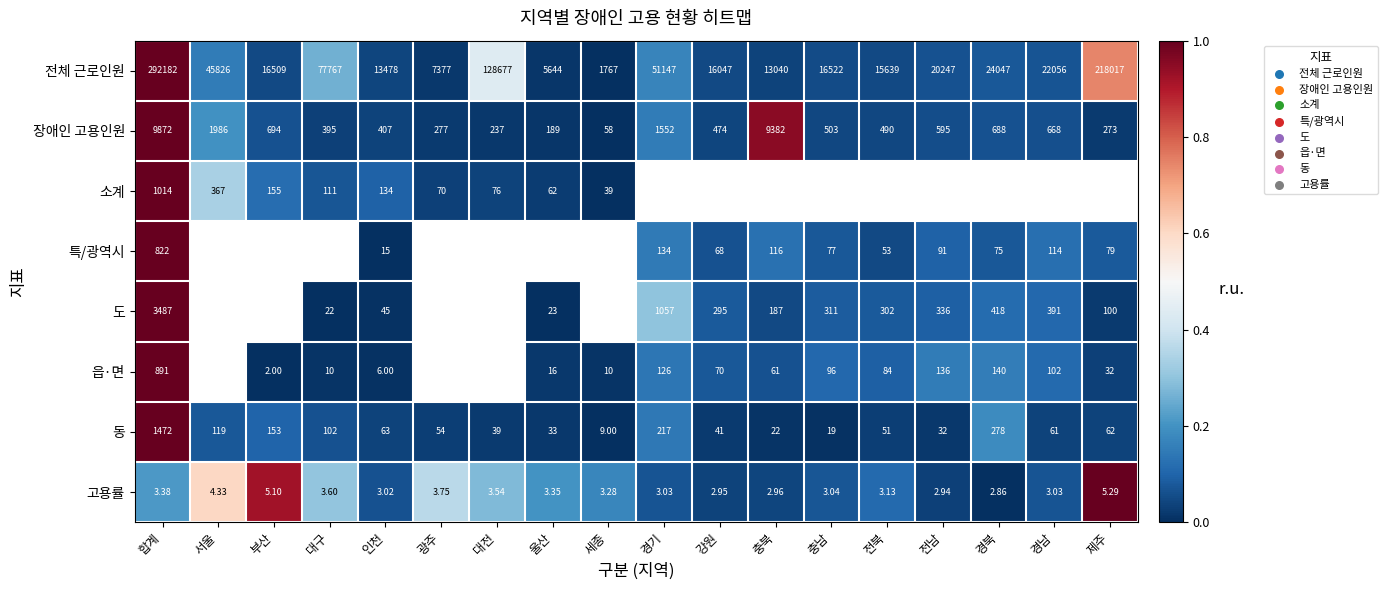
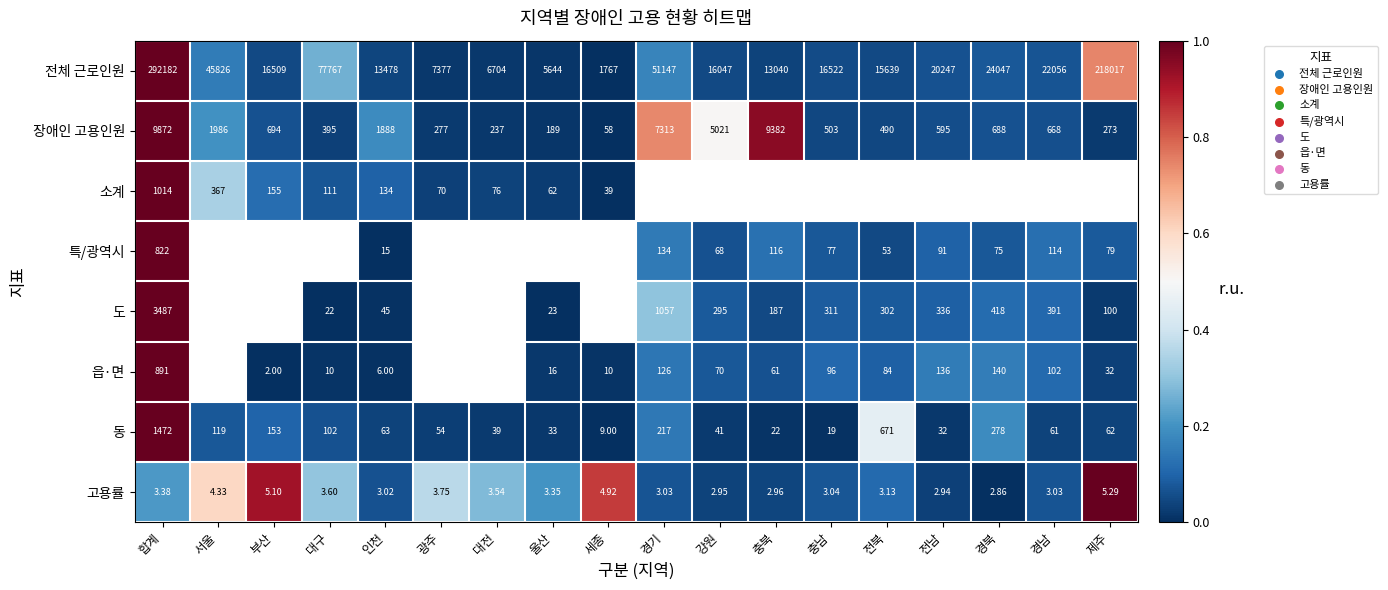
  {
    "전체 근로인원": {
      "합계": 292182,
      "서울": 45826,
      "부산": 16509,
      "대구": 77767,
      "인천": 13478,
      "광주": 7377,
-     "대전": 128677,
+     "대전": 6704,
      "울산": 5644,
      "세종": 1767,
      "경기": 51147,
      "강원": 16047,
      "충북": 13040,
      "충남": 16522,
      "전북": 15639,
      "전남": 20247,
      "경북": 24047,
      "경남": 22056,
      "제주": 218017
    },
    "장애인 고용인원": {
      "합계": 9872,
      "서울": 1986,
      "부산": 694,
      "대구": 395,
-     "인천": 407,
+     "인천": 1888,
      "광주": 277,
      "대전": 237,
      "울산": 189,
      "세종": 58,
-     "경기": 1552,
-     "강원": 474,
+     "경기": 7313,
+     "강원": 5021,
      "충북": 9382,
      "충남": 503,
      "전북": 490,
      "전남": 595,
      "경북": 688,
      "경남": 668,
      "제주": 273
    },
    "소계": {
      "합계": 1014,
      "서울": 367,
      "부산": 155,
      "대구": 111,
      "인천": 134,
      "광주": 70,
      "대전": 76,
      "울산": 62,
      "세종": 39
    },
    "특/광역시": {
      "합계": 822,
      "인천": 15,
      "경기": 134,
      "강원": 68,
      "충북": 116,
      "충남": 77,
      "전북": 53,
      "전남": 91,
      "경북": 75,
      "경남": 114,
      "제주": 79
    },
    "도": {
      "합계": 3487,
      "대구": 22,
      "인천": 45,
      "울산": 23,
      "경기": 1057,
      "강원": 295,
      "충북": 187,
      "충남": 311,
      "전북": 302,
      "전남": 336,
      "경북": 418,
      "경남": 391,
      "제주": 100
    },
    "읍·면": {
      "합계": 891,
      "부산": 2.00,
      "대구": 10,
      "인천": 6.00,
      "울산": 16,
      "세종": 10,
      "경기": 126,
      "강원": 70,
      "충북": 61,
      "충남": 96,
      "전북": 84,
      "전남": 136,
      "경북": 140,
      "경남": 102,
      "제주": 32
    },
    "동": {
      "합계": 1472,
      "서울": 119,
      "부산": 153,
      "대구": 102,
      "인천": 63,
      "광주": 54,
      "대전": 39,
      "울산": 33,
      "세종": 9.00,
      "경기": 217,
      "강원": 41,
      "충북": 22,
      "충남": 19,
-     "전북": 51,
+     "전북": 671,
      "전남": 32,
      "경북": 278,
      "경남": 61,
      "제주": 62
    },
    "고용률": {
      "합계": 3.38,
      "서울": 4.33,
      "부산": 5.10,
      "대구": 3.60,
      "인천": 3.02,
      "광주": 3.75,
      "대전": 3.54,
      "울산": 3.35,
-     "세종": 3.28,
+     "세종": 4.92,
      "경기": 3.03,
      "강원": 2.95,
      "충북": 2.96,
      "충남": 3.04,
      "전북": 3.13,
      "전남": 2.94,
      "경북": 2.86,
      "경남": 3.03,
      "제주": 5.29
    }
  }
